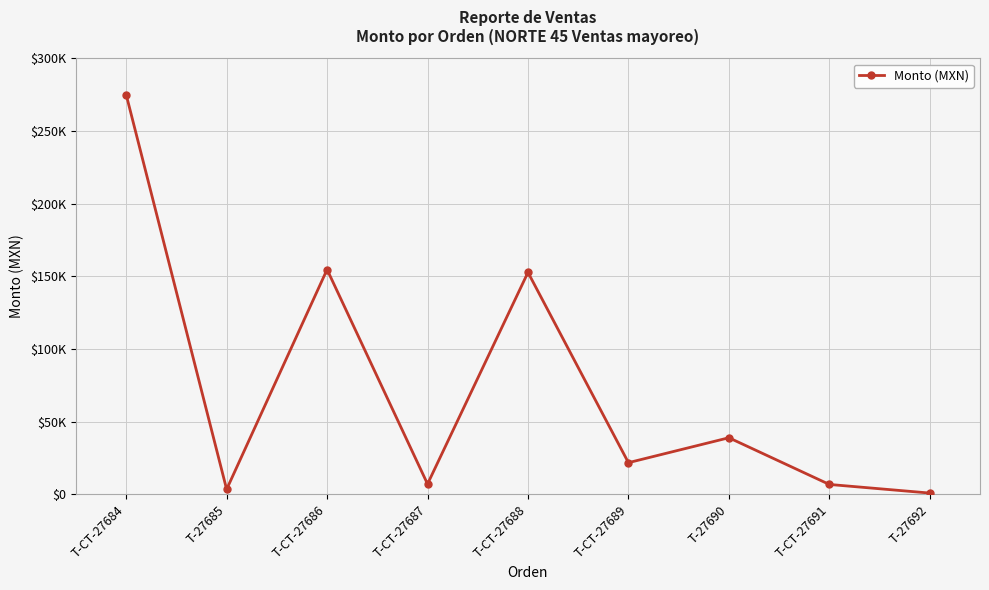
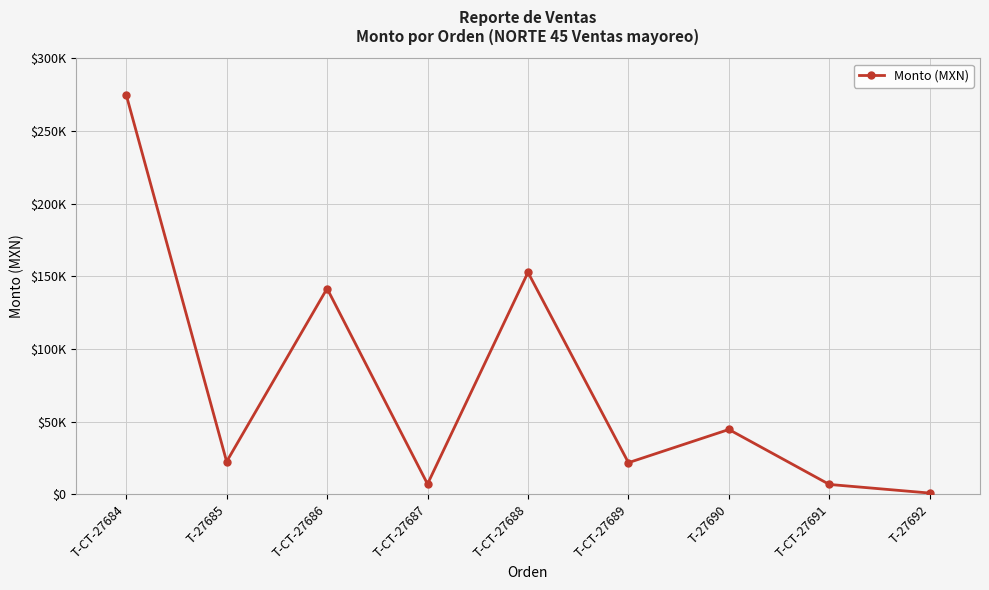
  {
    "T-CT-27684": "$275000",
-   "T-27685": "$4000",
-   "T-CT-27686": "$155000",
+   "T-27685": "$23000",
+   "T-CT-27686": "$142000",
    "T-CT-27687": "$7000",
    "T-CT-27688": "$153000",
    "T-CT-27689": "$22000",
-   "T-27690": "$39000",
+   "T-27690": "$45000",
    "T-CT-27691": "$7000",
    "T-27692": "$1000"
  }
